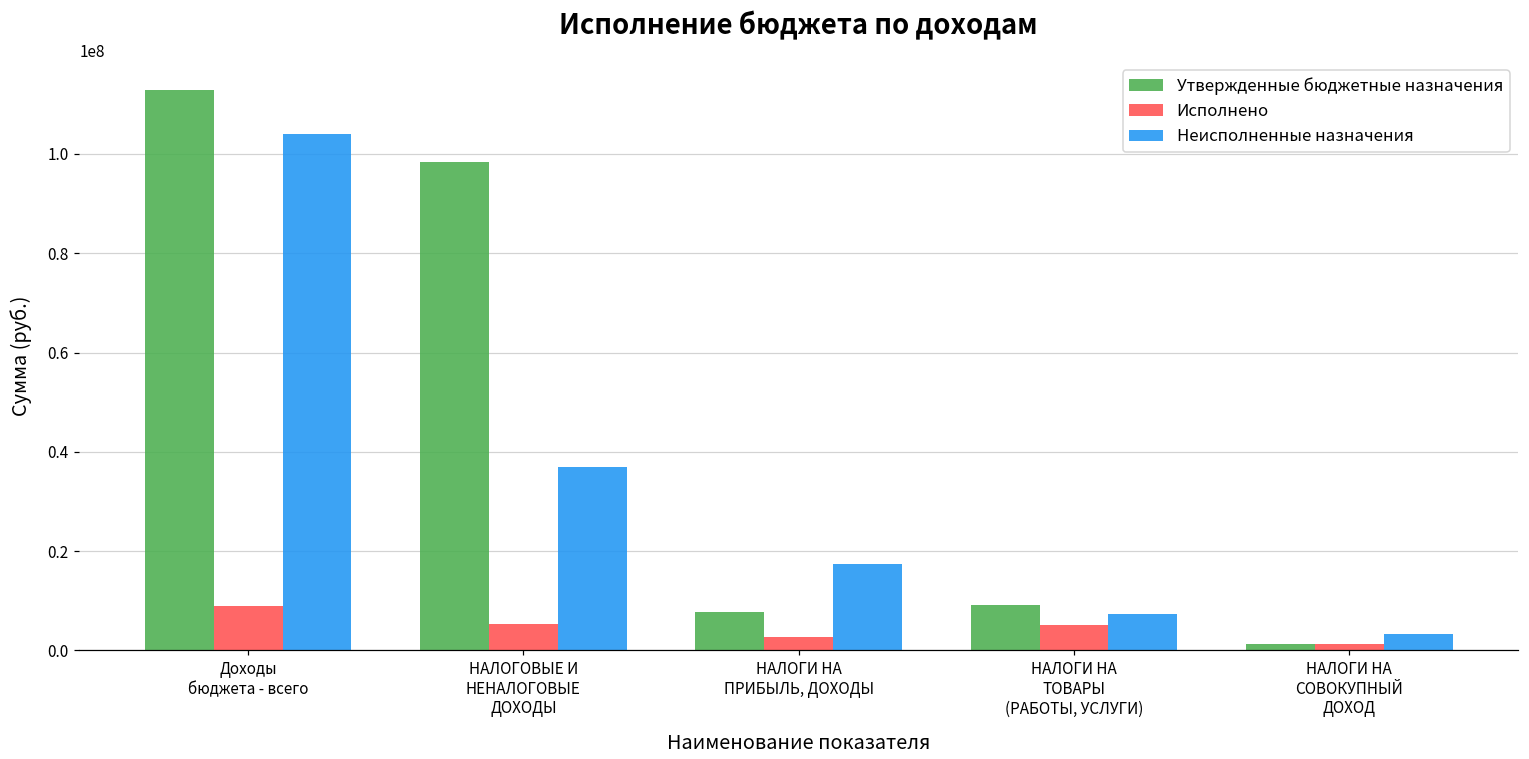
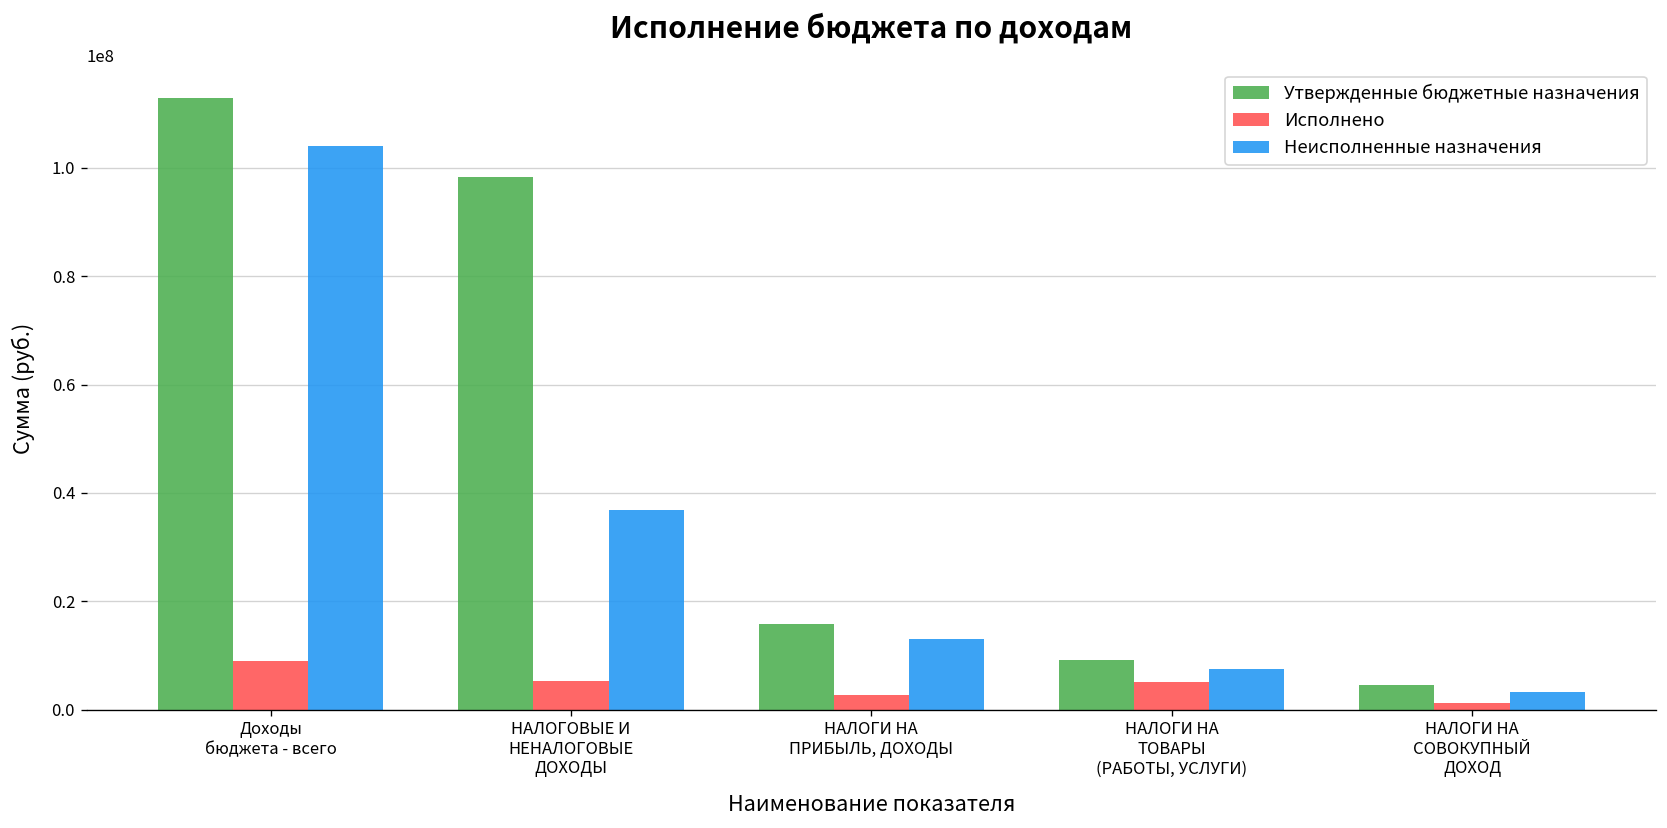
  {
    "Утвержденные бюджетные назначения": {
      "Доходы бюджета - всего": 113000000,
      "НАЛОГОВЫЕ И НЕНАЛОГОВЫЕ ДОХОДЫ": 98000000,
-     "НАЛОГИ НА ПРИБЫЛЬ, ДОХОДЫ": 8000000,
+     "НАЛОГИ НА ПРИБЫЛЬ, ДОХОДЫ": 16000000,
      "НАЛОГИ НА ТОВАРЫ (РАБОТЫ, УСЛУГИ)": 9000000,
-     "НАЛОГИ НА СОВОКУПНЫЙ ДОХОД": 1000000
+     "НАЛОГИ НА СОВОКУПНЫЙ ДОХОД": 5000000
    },
    "Исполнено": {
      "Доходы бюджета - всего": 9000000,
      "НАЛОГОВЫЕ И НЕНАЛОГОВЫЕ ДОХОДЫ": 5000000,
      "НАЛОГИ НА ПРИБЫЛЬ, ДОХОДЫ": 3000000,
      "НАЛОГИ НА ТОВАРЫ (РАБОТЫ, УСЛУГИ)": 5000000,
      "НАЛОГИ НА СОВОКУПНЫЙ ДОХОД": 1000000
    },
    "Неисполненные назначения": {
      "Доходы бюджета - всего": 104000000,
      "НАЛОГОВЫЕ И НЕНАЛОГОВЫЕ ДОХОДЫ": 37000000,
-     "НАЛОГИ НА ПРИБЫЛЬ, ДОХОДЫ": 17000000,
+     "НАЛОГИ НА ПРИБЫЛЬ, ДОХОДЫ": 13000000,
      "НАЛОГИ НА ТОВАРЫ (РАБОТЫ, УСЛУГИ)": 7000000,
      "НАЛОГИ НА СОВОКУПНЫЙ ДОХОД": 3000000
    }
  }
